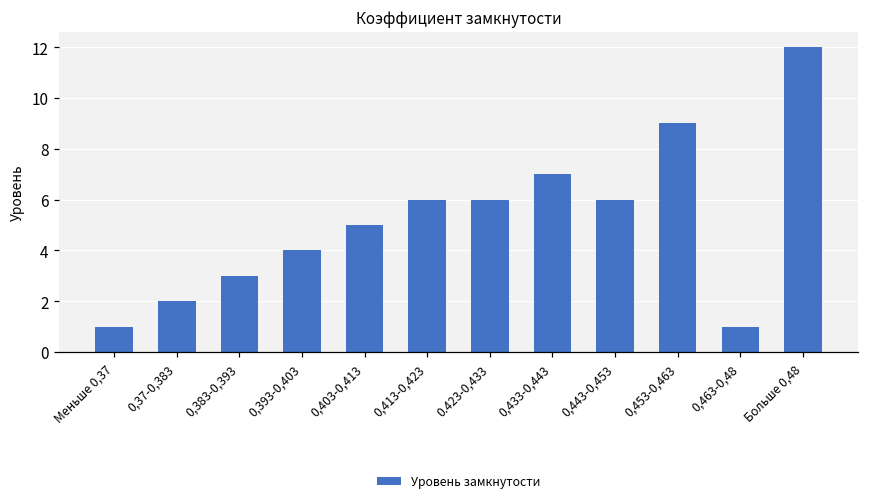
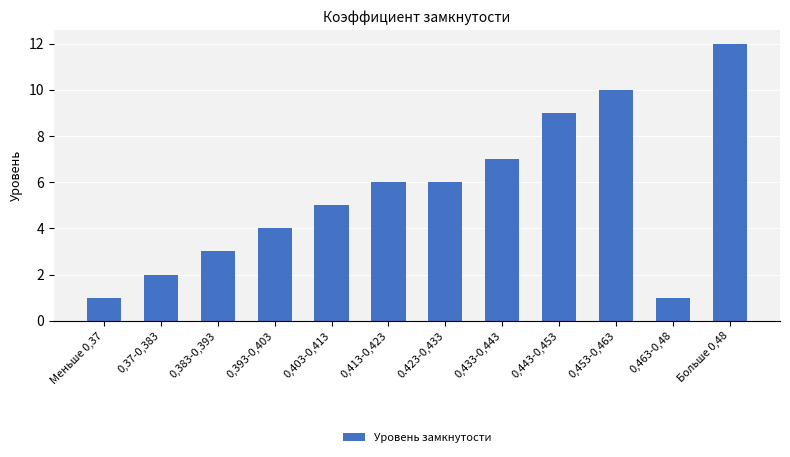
  {
    "Меньше 0,37": 1,
    "0,37-0,383": 2,
    "0,383-0,393": 3,
    "0,393-0,403": 4,
    "0,403-0,413": 5,
    "0,413-0,423": 6,
    "0.423-0,433": 6,
    "0,433-0,443": 7,
-   "0,443-0,453": 6,
-   "0,453-0,463": 9,
+   "0,443-0,453": 9,
+   "0,453-0,463": 10,
    "0,463-0,48": 1,
    "Больше 0,48": 12
  }
